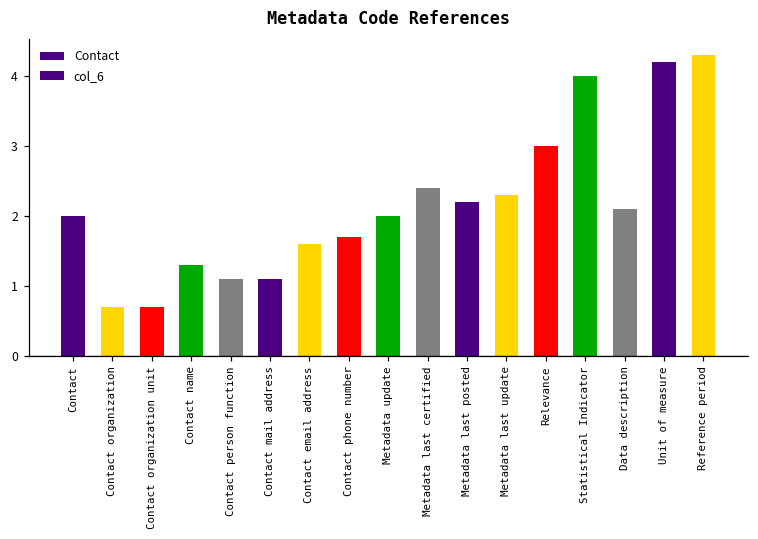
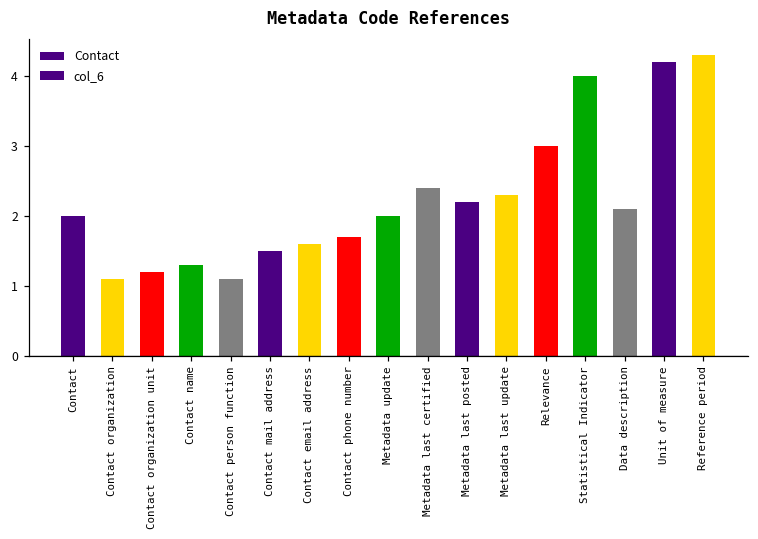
  {
    "Contact": 2.0,
-   "Contact organization": 0.7,
-   "Contact organization unit": 0.7,
+   "Contact organization": 1.1,
+   "Contact organization unit": 1.2,
    "Contact name": 1.3,
    "Contact person function": 1.1,
-   "Contact mail address": 1.1,
+   "Contact mail address": 1.5,
    "Contact email address": 1.6,
    "Contact phone number": 1.7,
    "Metadata update": 2.0,
    "Metadata last certified": 2.4,
    "Metadata last posted": 2.2,
    "Metadata last update": 2.3,
    "Relevance": 3.0,
    "Statistical Indicator": 4.0,
    "Data description": 2.1,
    "Unit of measure": 4.2,
    "Reference period": 4.3
  }
